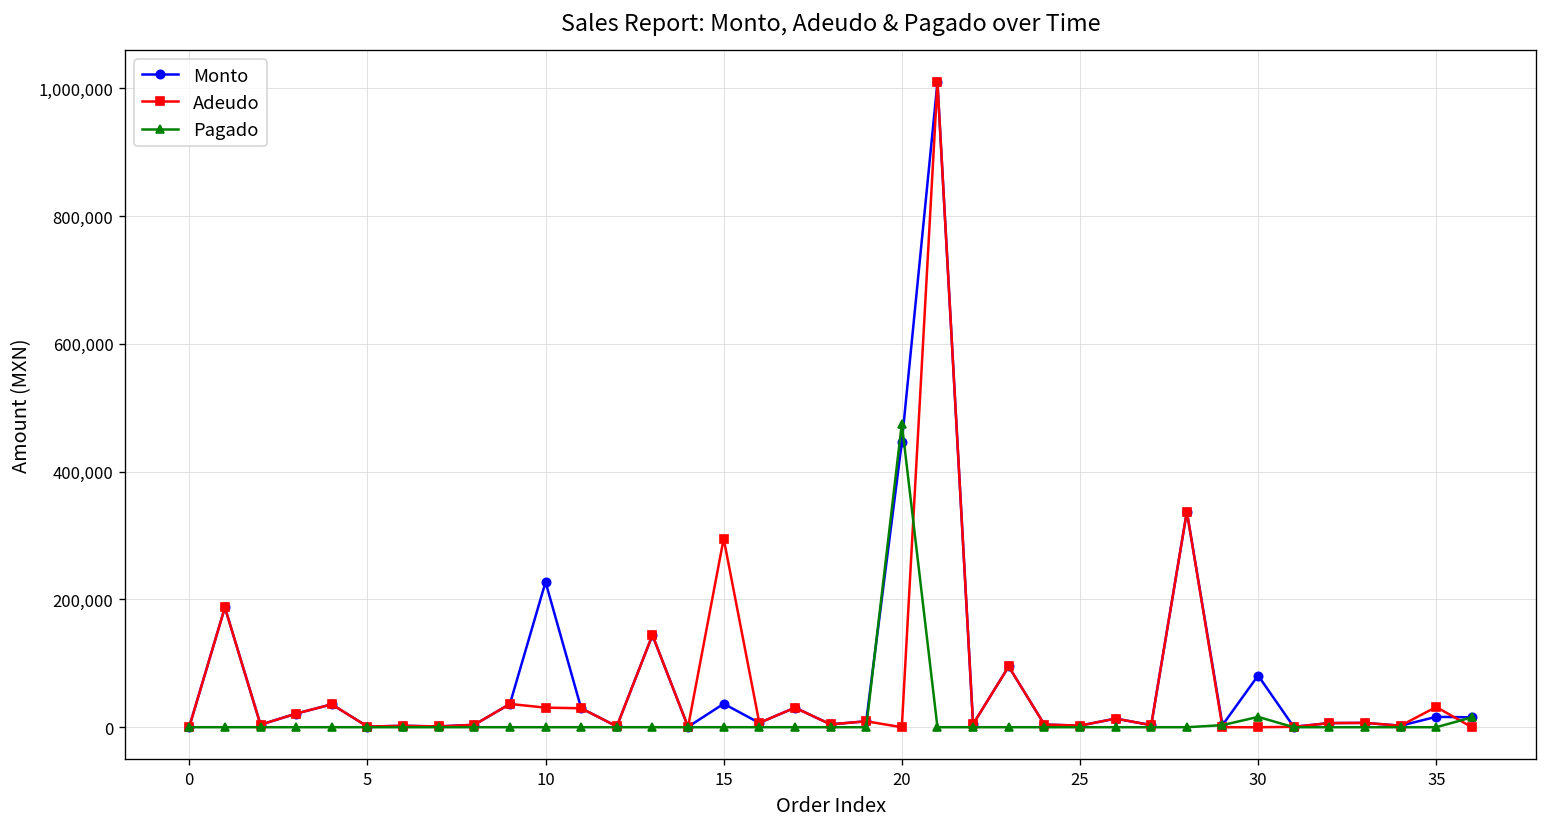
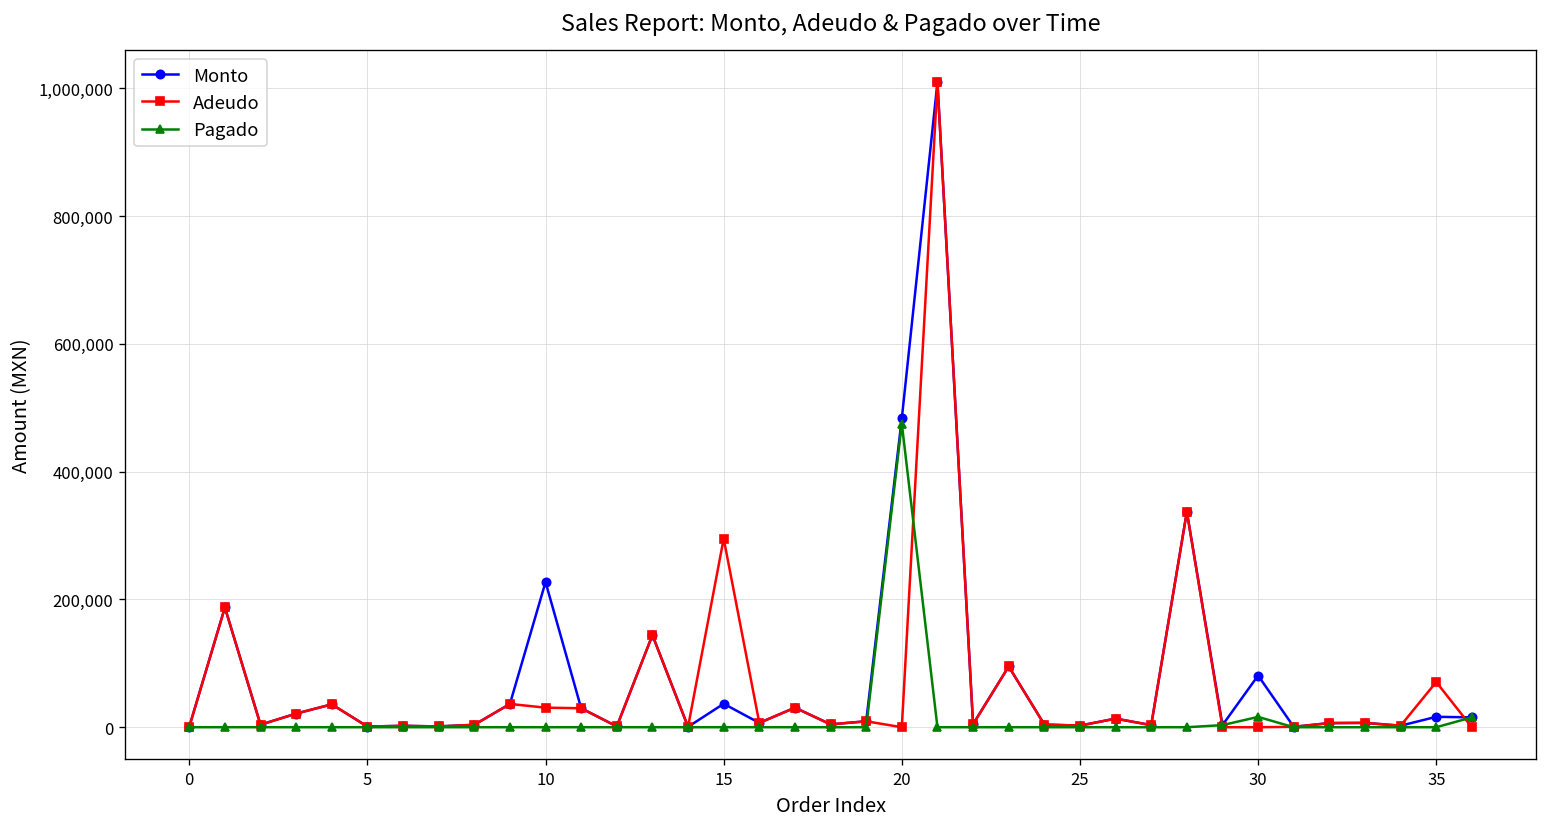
  {
    "Monto": {
      "10": "230,000",
      "15": "40,000",
-     "20": "450,000",
+     "20": "480,000",
      "30": "80,000",
      "35": "20,000"
    },
    "Adeudo": {
      "10": "30,000",
      "15": "300,000",
      "20": "0",
      "30": "0",
-     "35": "30,000"
+     "35": "70,000"
    },
    "Pagado": {
      "10": "0",
      "15": "0",
      "20": "480,000",
      "30": "20,000",
      "35": "0"
    }
  }
